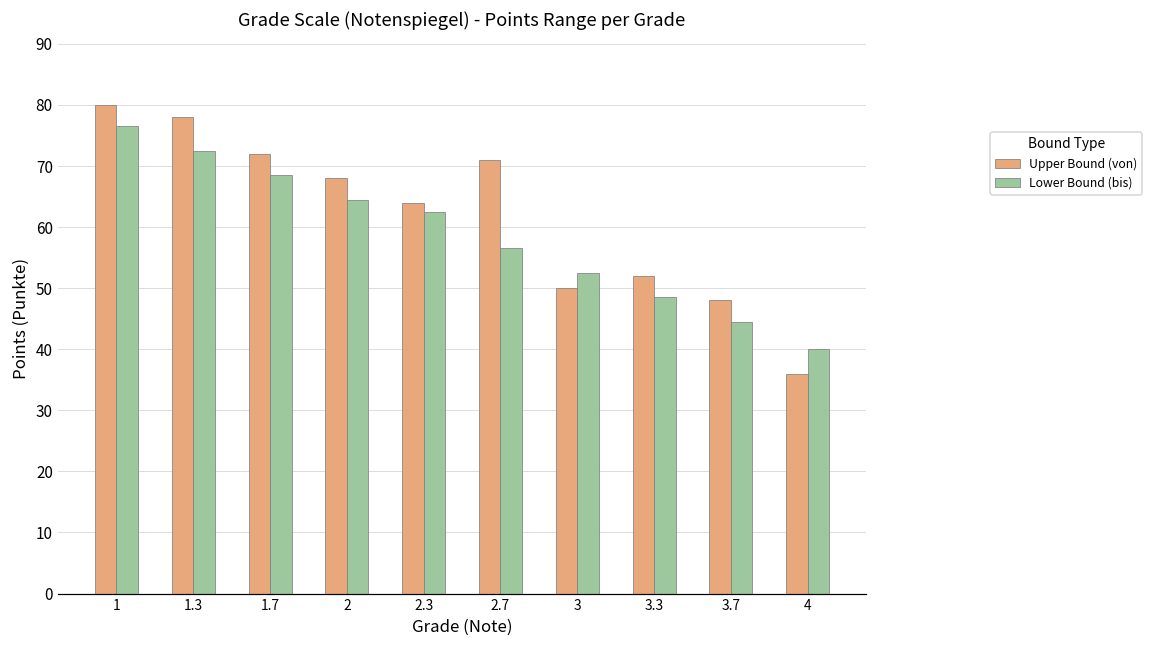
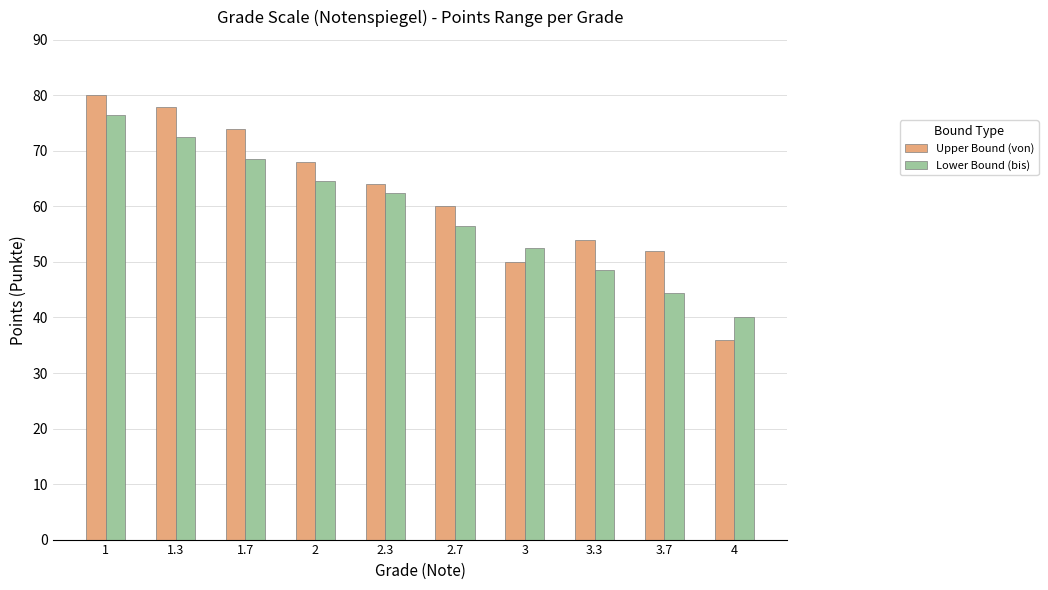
  {
    "Upper Bound (von)": {
      "1": 80,
      "1.3": 78,
-     "1.7": 72,
+     "1.7": 74,
      "2": 68,
      "2.3": 64,
-     "2.7": 71,
+     "2.7": 60,
      "3": 50,
-     "3.3": 52,
-     "3.7": 48,
+     "3.3": 54,
+     "3.7": 52,
      "4": 36
    },
    "Lower Bound (bis)": {
      "1": 77,
      "1.3": 73,
      "1.7": 69,
      "2": 65,
      "2.3": 62,
      "2.7": 57,
      "3": 53,
      "3.3": 49,
      "3.7": 45,
      "4": 40
    }
  }
